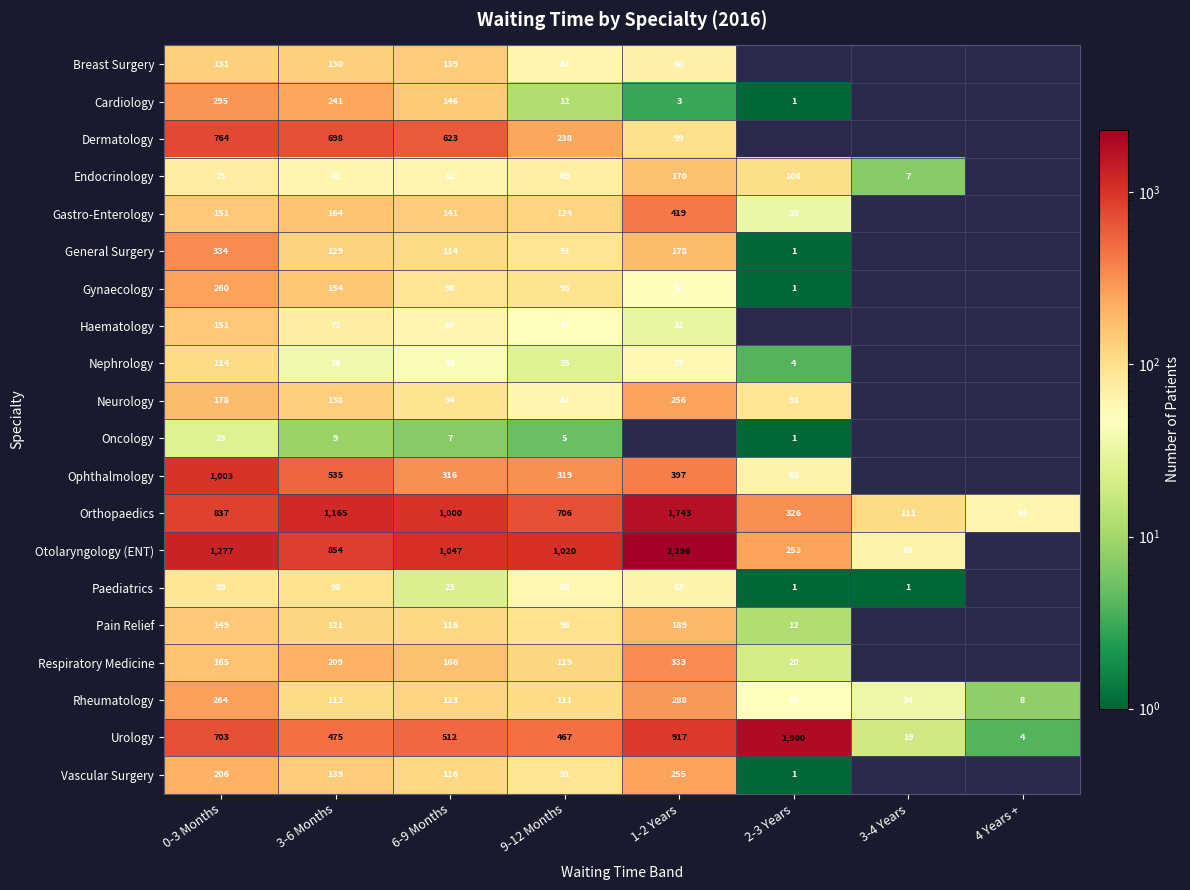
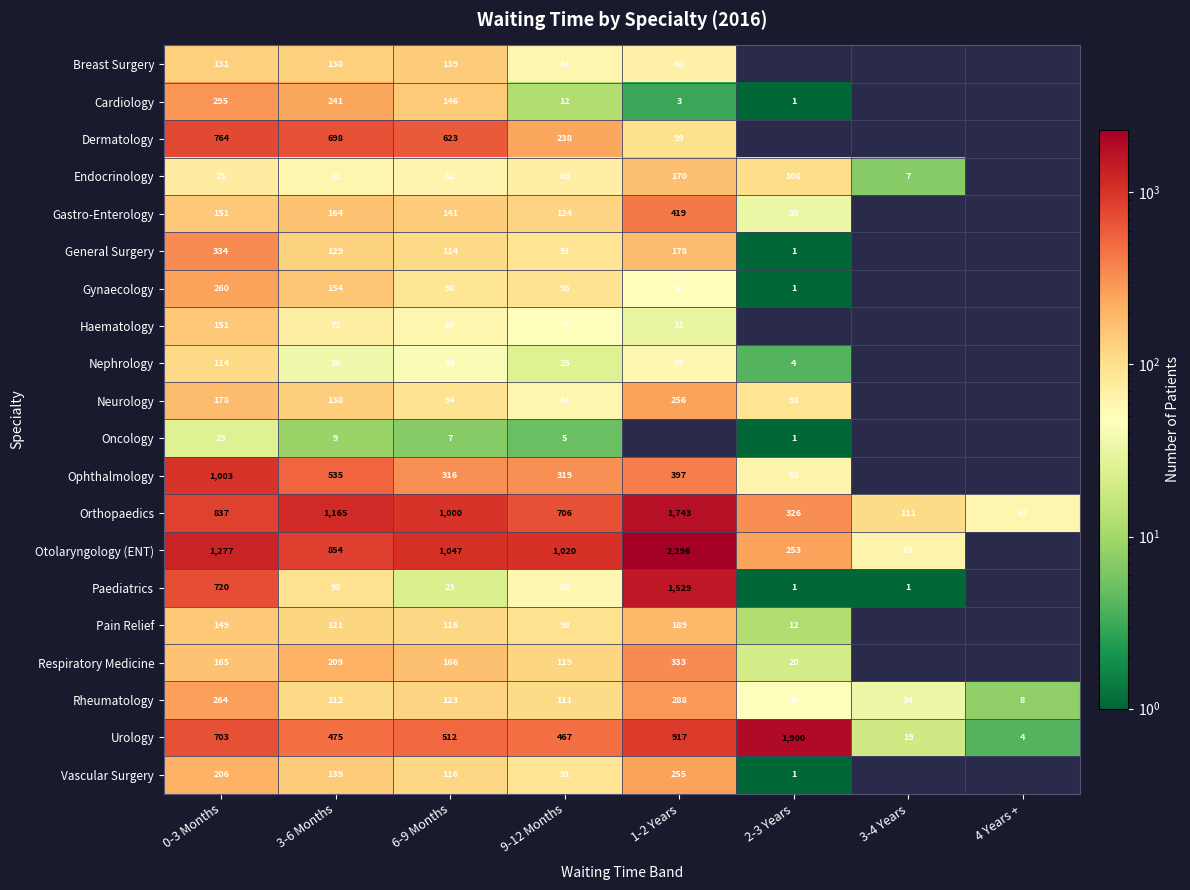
  {
    "Breast Surgery": {
      "0-3 Months": "131",
      "3-6 Months": "130",
      "6-9 Months": "139",
      "9-12 Months": "61",
      "1-2 Years": "68"
    },
    "Cardiology": {
      "0-3 Months": "295",
      "3-6 Months": "241",
      "6-9 Months": "146",
      "9-12 Months": "12",
      "1-2 Years": "3",
      "2-3 Years": "1"
    },
    "Dermatology": {
      "0-3 Months": "764",
      "3-6 Months": "698",
      "6-9 Months": "623",
      "9-12 Months": "238",
      "1-2 Years": "99"
    },
    "Endocrinology": {
      "0-3 Months": "75",
      "3-6 Months": "61",
      "6-9 Months": "62",
      "9-12 Months": "69",
      "1-2 Years": "170",
      "2-3 Years": "108",
      "3-4 Years": "7"
    },
    "Gastro-Enterology": {
      "0-3 Months": "151",
      "3-6 Months": "164",
      "6-9 Months": "141",
      "9-12 Months": "124",
      "1-2 Years": "419",
      "2-3 Years": "33"
    },
    "General Surgery": {
      "0-3 Months": "334",
      "3-6 Months": "129",
      "6-9 Months": "114",
      "9-12 Months": "91",
      "1-2 Years": "178",
      "2-3 Years": "1"
    },
    "Gynaecology": {
      "0-3 Months": "260",
      "3-6 Months": "154",
      "6-9 Months": "90",
      "9-12 Months": "95",
      "1-2 Years": "50",
      "2-3 Years": "1"
    },
    "Haematology": {
      "0-3 Months": "151",
      "3-6 Months": "72",
      "6-9 Months": "60",
      "9-12 Months": "47",
      "1-2 Years": "31"
    },
    "Nephrology": {
      "0-3 Months": "114",
      "3-6 Months": "36",
      "6-9 Months": "43",
      "9-12 Months": "25",
      "1-2 Years": "59",
      "2-3 Years": "4"
    },
    "Neurology": {
      "0-3 Months": "178",
      "3-6 Months": "138",
      "6-9 Months": "94",
      "9-12 Months": "61",
      "1-2 Years": "256",
      "2-3 Years": "93"
    },
    "Oncology": {
      "0-3 Months": "25",
      "3-6 Months": "9",
      "6-9 Months": "7",
      "9-12 Months": "5",
      "2-3 Years": "1"
    },
    "Ophthalmology": {
      "0-3 Months": "1,003",
      "3-6 Months": "535",
      "6-9 Months": "316",
      "9-12 Months": "319",
      "1-2 Years": "397",
      "2-3 Years": "63"
    },
    "Orthopaedics": {
      "0-3 Months": "837",
      "3-6 Months": "1,165",
      "6-9 Months": "1,000",
      "9-12 Months": "706",
      "1-2 Years": "1,743",
      "2-3 Years": "326",
      "3-4 Years": "111",
      "4 Years +": "61"
    },
    "Otolaryngology (ENT)": {
      "0-3 Months": "1,277",
      "3-6 Months": "854",
      "6-9 Months": "1,047",
      "9-12 Months": "1,020",
      "1-2 Years": "2,296",
      "2-3 Years": "253",
      "3-4 Years": "63"
    },
    "Paediatrics": {
-     "0-3 Months": "89",
+     "0-3 Months": "720",
      "3-6 Months": "98",
      "6-9 Months": "23",
      "9-12 Months": "58",
-     "1-2 Years": "63",
+     "1-2 Years": "1,529",
      "2-3 Years": "1",
      "3-4 Years": "1"
    },
    "Pain Relief": {
      "0-3 Months": "149",
      "3-6 Months": "121",
      "6-9 Months": "116",
      "9-12 Months": "98",
      "1-2 Years": "189",
      "2-3 Years": "12"
    },
    "Respiratory Medicine": {
      "0-3 Months": "165",
      "3-6 Months": "209",
      "6-9 Months": "166",
      "9-12 Months": "119",
      "1-2 Years": "333",
      "2-3 Years": "20"
    },
    "Rheumatology": {
      "0-3 Months": "264",
      "3-6 Months": "112",
      "6-9 Months": "123",
      "9-12 Months": "111",
      "1-2 Years": "288",
      "2-3 Years": "49",
      "3-4 Years": "34",
      "4 Years +": "8"
    },
    "Urology": {
      "0-3 Months": "703",
      "3-6 Months": "475",
      "6-9 Months": "512",
      "9-12 Months": "467",
      "1-2 Years": "917",
      "2-3 Years": "1,900",
      "3-4 Years": "19",
      "4 Years +": "4"
    },
    "Vascular Surgery": {
      "0-3 Months": "206",
      "3-6 Months": "139",
      "6-9 Months": "116",
      "9-12 Months": "91",
      "1-2 Years": "255",
      "2-3 Years": "1"
    }
  }
